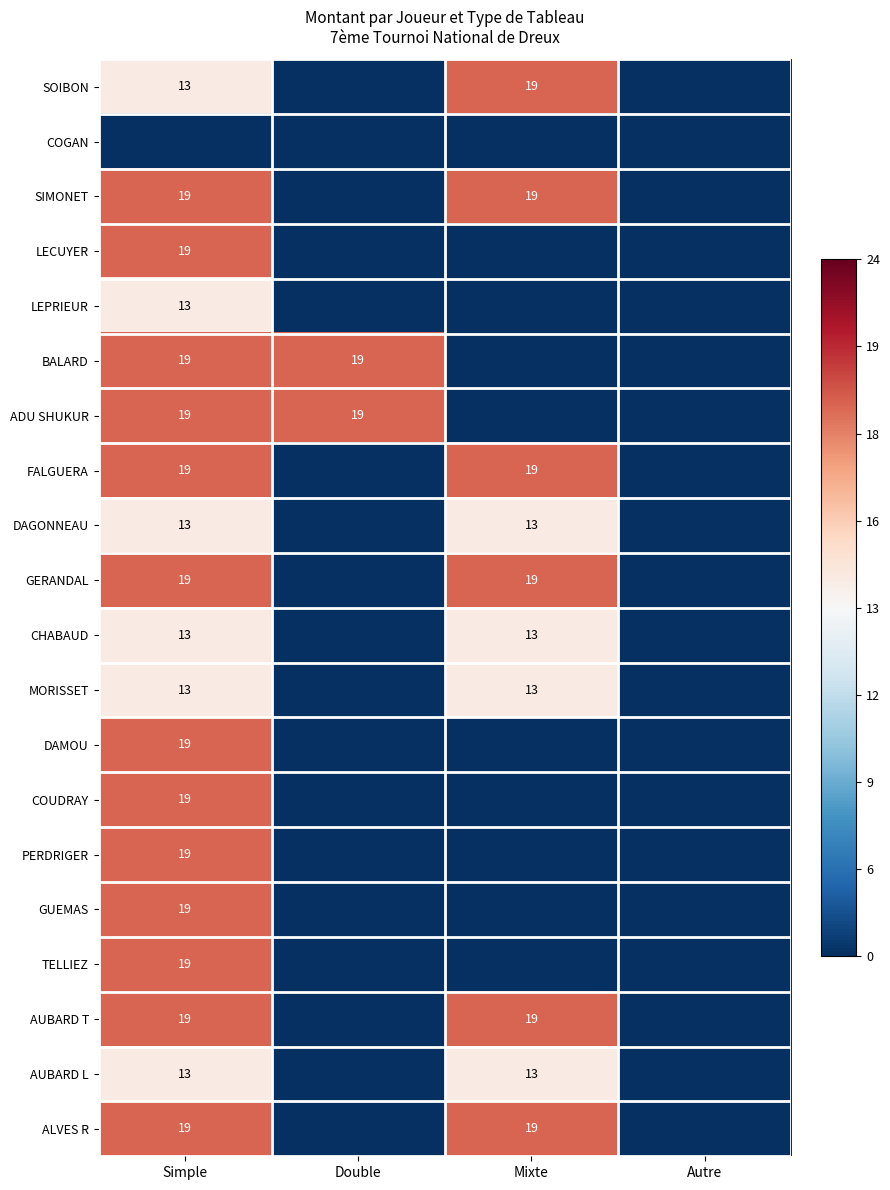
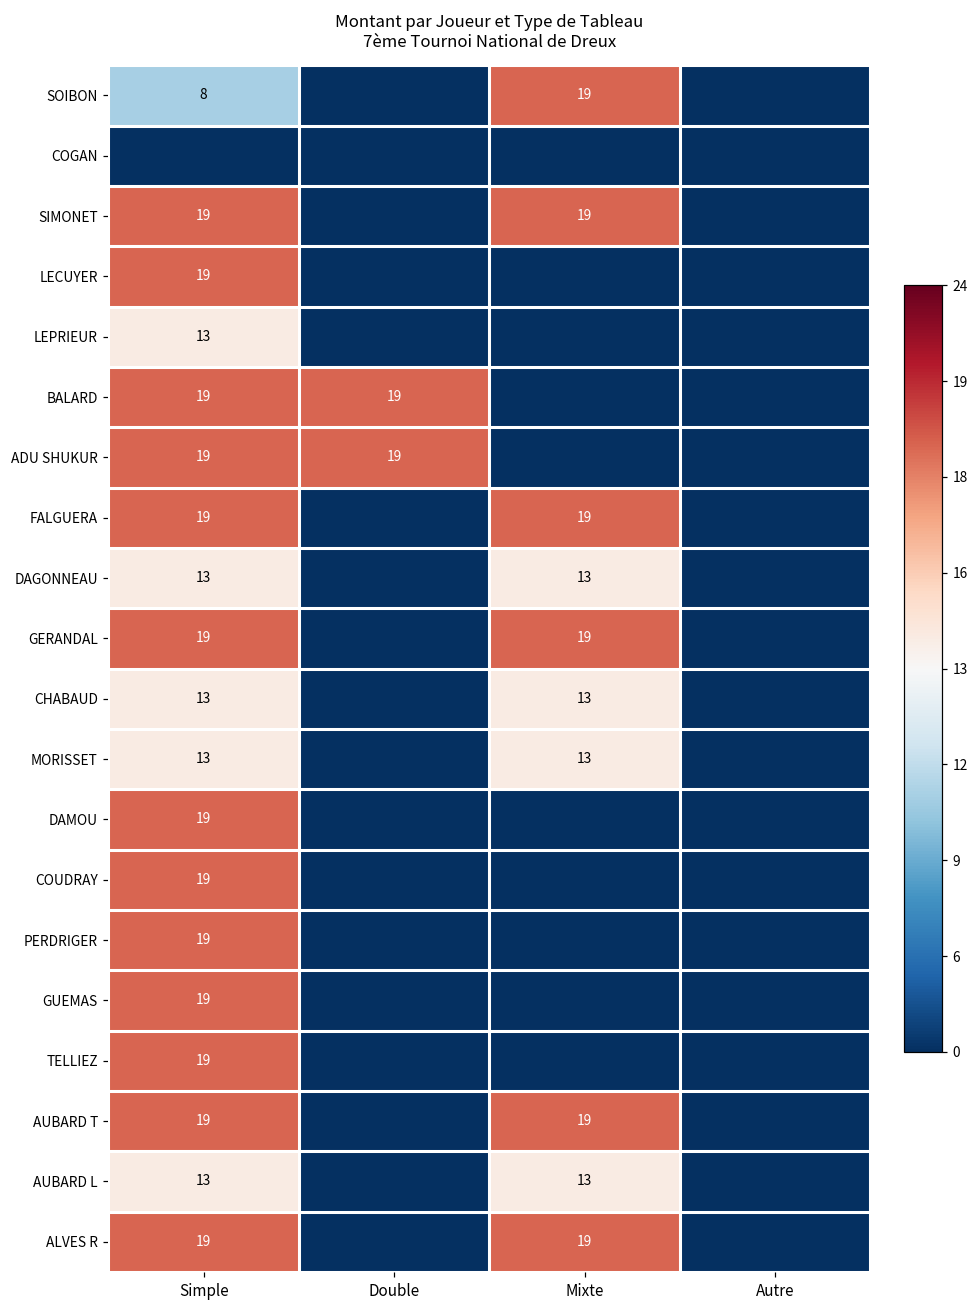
  {
    "SOIBON": {
-     "Simple": 13,
+     "Simple": 8,
      "Mixte": 19
    },
    "SIMONET": {
      "Simple": 19,
      "Mixte": 19
    },
    "LECUYER": {
      "Simple": 19
    },
    "LEPRIEUR": {
      "Simple": 13
    },
    "BALARD": {
      "Simple": 19,
      "Double": 19
    },
    "ADU SHUKUR": {
      "Simple": 19,
      "Double": 19
    },
    "FALGUERA": {
      "Simple": 19,
      "Mixte": 19
    },
    "DAGONNEAU": {
      "Simple": 13,
      "Mixte": 13
    },
    "GERANDAL": {
      "Simple": 19,
      "Mixte": 19
    },
    "CHABAUD": {
      "Simple": 13,
      "Mixte": 13
    },
    "MORISSET": {
      "Simple": 13,
      "Mixte": 13
    },
    "DAMOU": {
      "Simple": 19
    },
    "COUDRAY": {
      "Simple": 19
    },
    "PERDRIGER": {
      "Simple": 19
    },
    "GUEMAS": {
      "Simple": 19
    },
    "TELLIEZ": {
      "Simple": 19
    },
    "AUBARD T": {
      "Simple": 19,
      "Mixte": 19
    },
    "AUBARD L": {
      "Simple": 13,
      "Mixte": 13
    },
    "ALVES R": {
      "Simple": 19,
      "Mixte": 19
    }
  }
